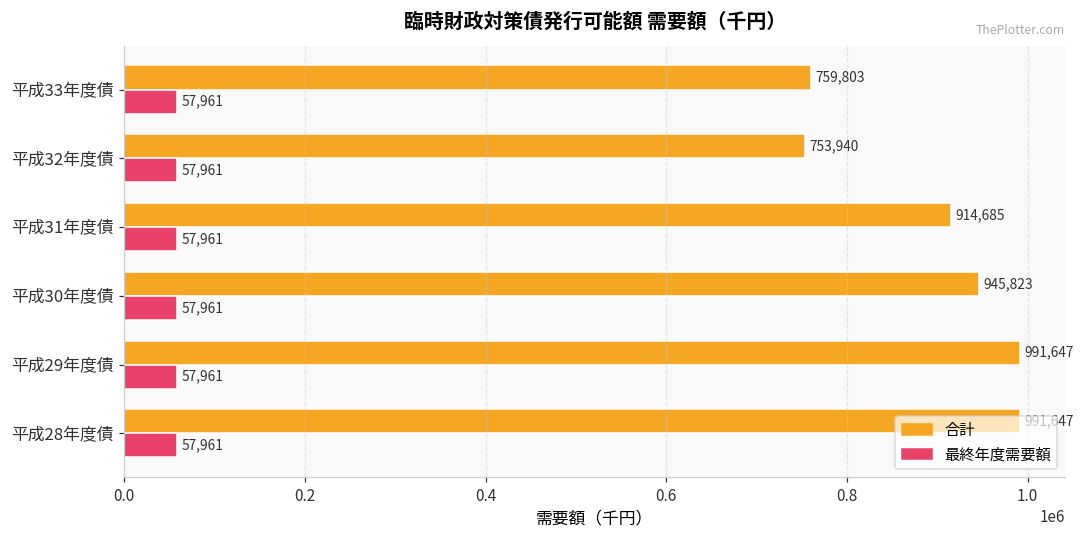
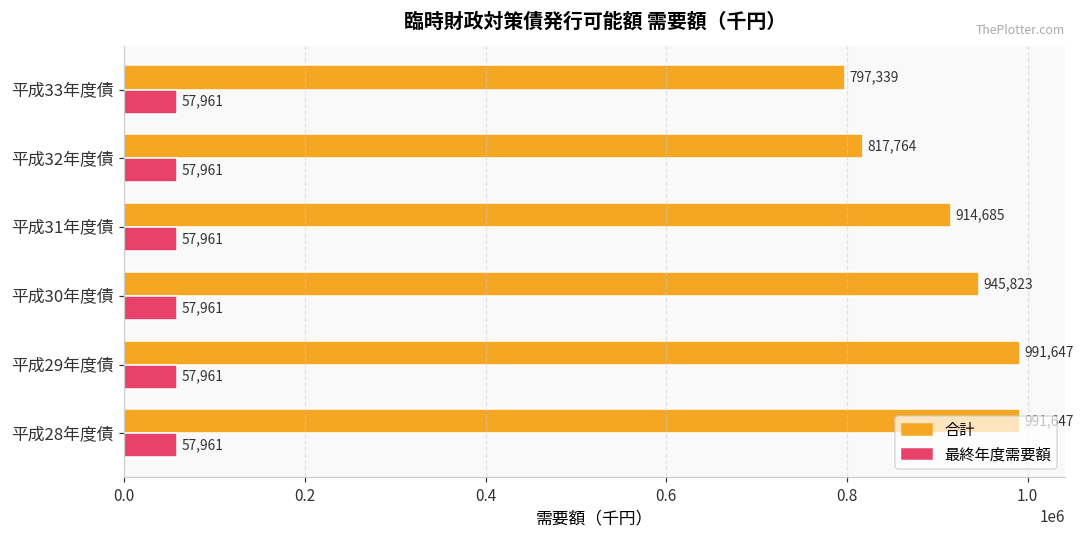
  {
    "合計": {
-     "平成33年度債": "759,803",
-     "平成32年度債": "753,940",
+     "平成33年度債": "797,339",
+     "平成32年度債": "817,764",
      "平成31年度債": "914,685",
      "平成30年度債": "945,823",
      "平成29年度債": "991,647"
    },
    "最終年度需要額": {
      "平成33年度債": "57,961",
      "平成32年度債": "57,961",
      "平成31年度債": "57,961",
      "平成30年度債": "57,961",
      "平成29年度債": "57,961",
      "平成28年度債": "57,961"
    }
  }
